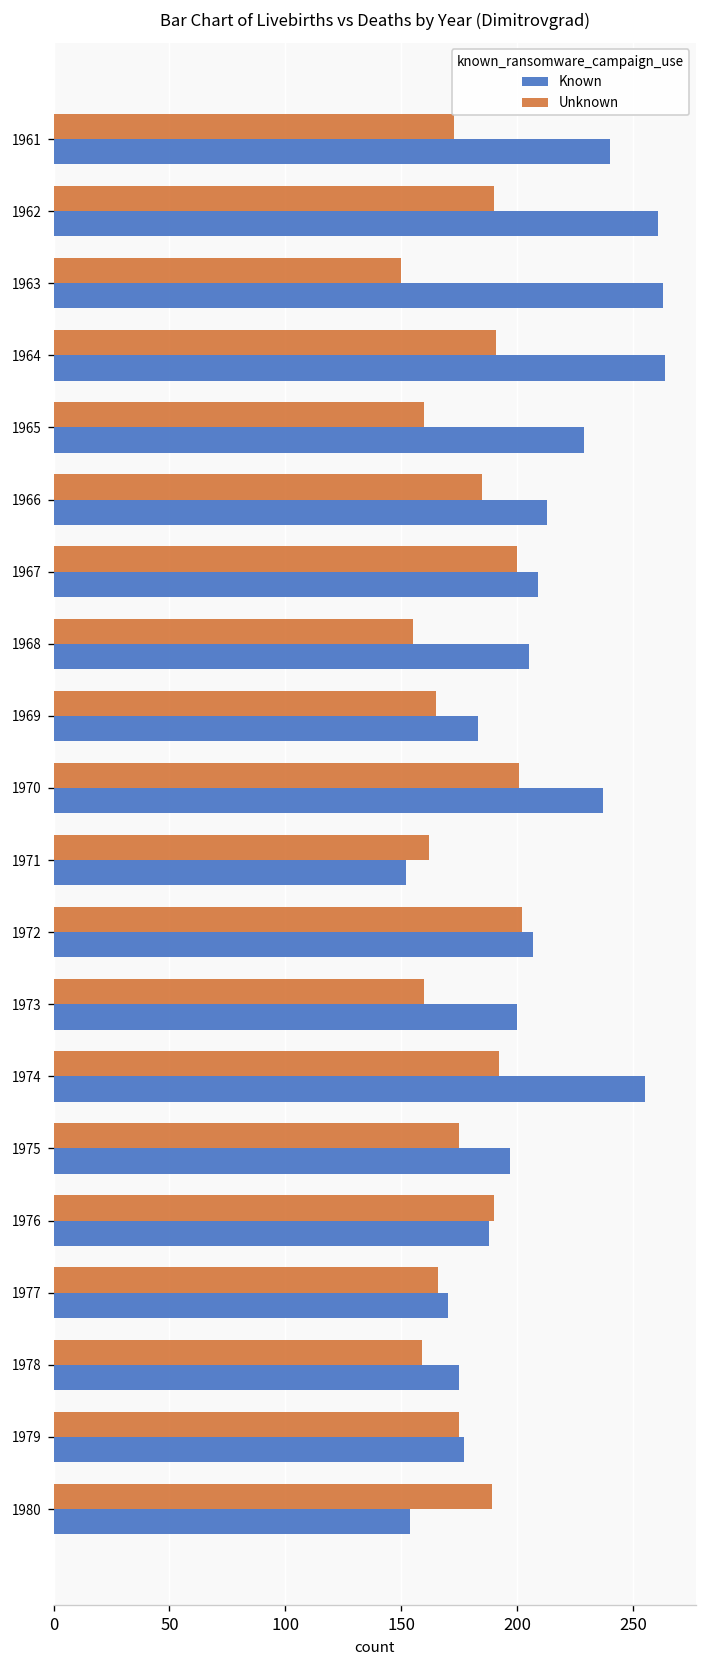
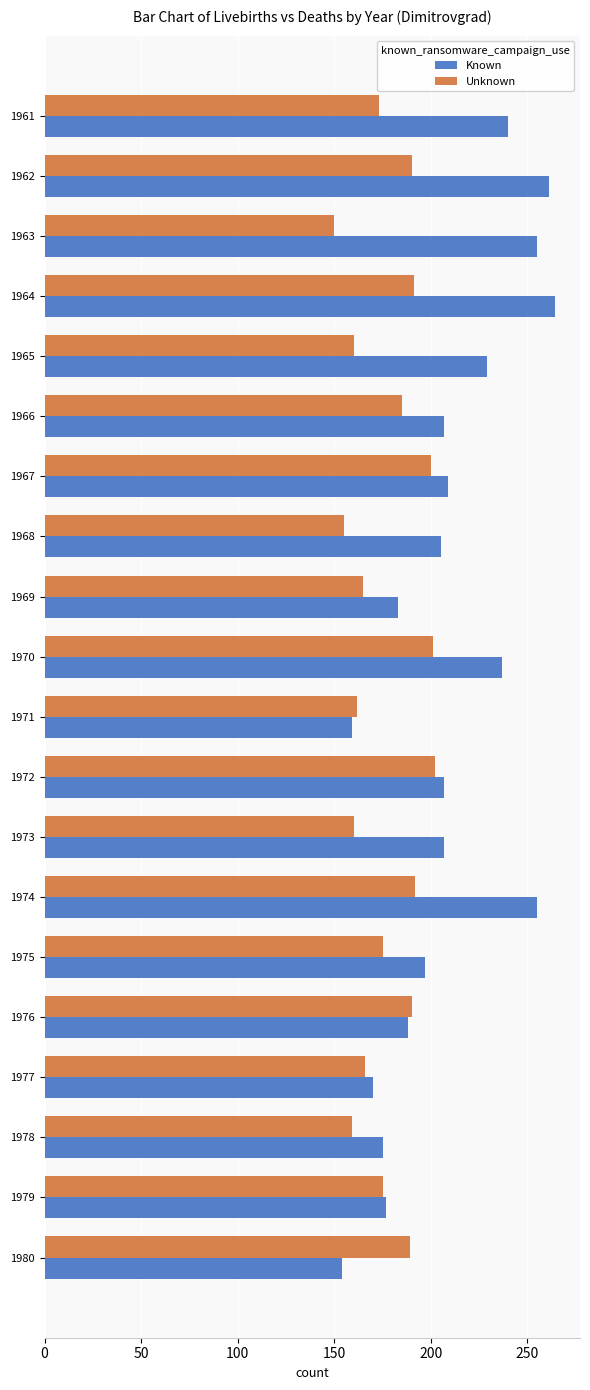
  {
    "Known": {
      "1961": 240,
      "1962": 261,
-     "1963": 263,
+     "1963": 255,
      "1964": 264,
      "1965": 229,
-     "1966": 213,
+     "1966": 207,
      "1967": 209,
      "1968": 205,
      "1969": 183,
      "1970": 237,
-     "1971": 152,
+     "1971": 159,
      "1972": 207,
-     "1973": 200,
+     "1973": 207,
      "1974": 255,
      "1975": 197,
      "1976": 188,
      "1977": 170,
      "1978": 175,
      "1979": 177,
      "1980": 154
    },
    "Unknown": {
      "1961": 173,
      "1962": 190,
      "1963": 150,
      "1964": 191,
      "1965": 160,
      "1966": 185,
      "1967": 200,
      "1968": 155,
      "1969": 165,
      "1970": 201,
      "1971": 162,
      "1972": 202,
      "1973": 160,
      "1974": 192,
      "1975": 175,
      "1976": 190,
      "1977": 166,
      "1978": 159,
      "1979": 175,
      "1980": 189
    }
  }
